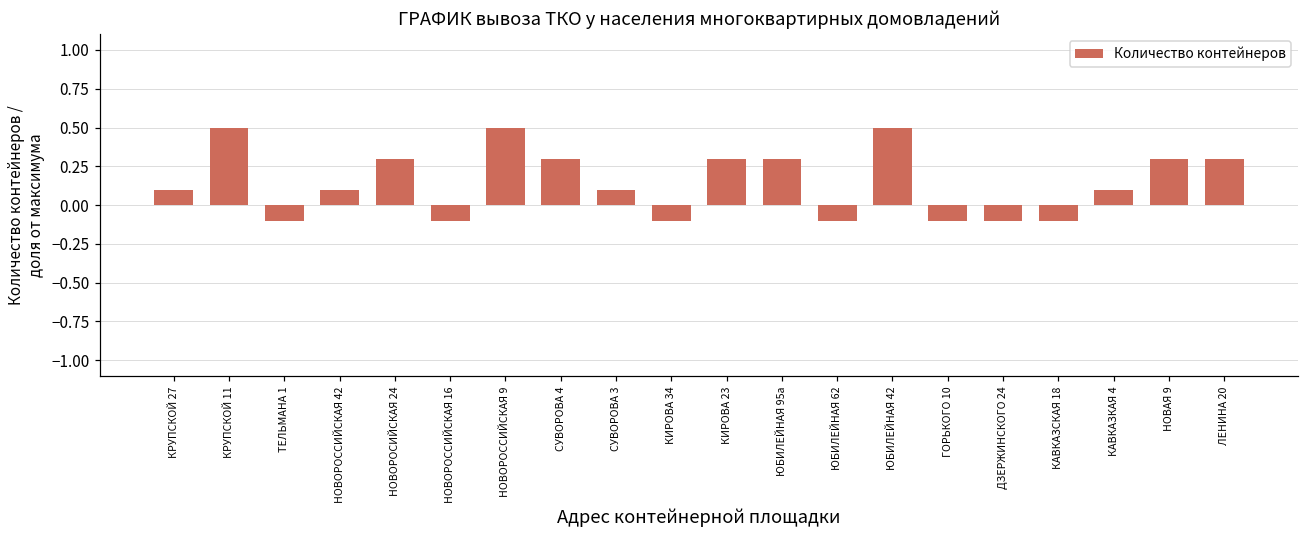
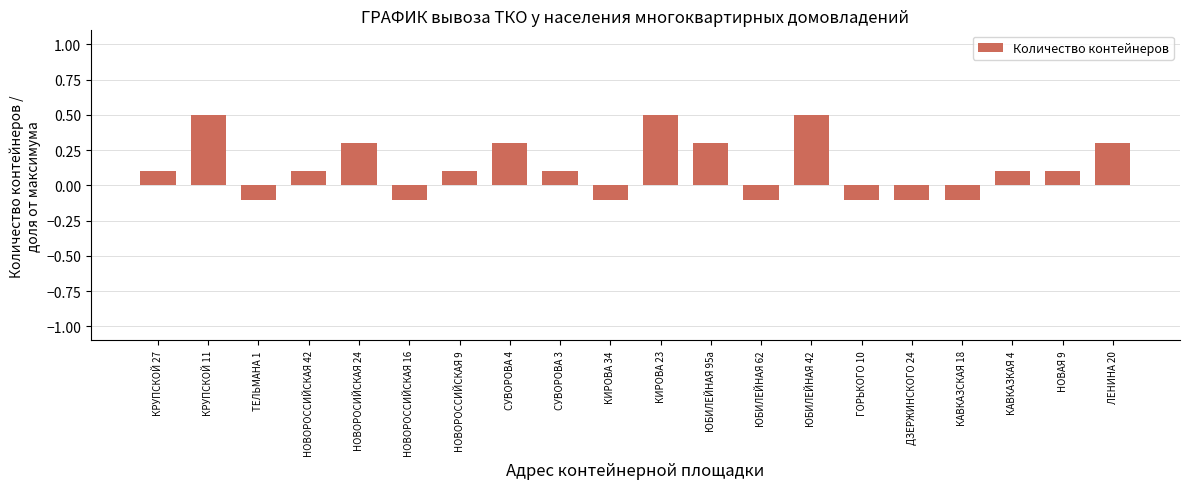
  {
    "КРУПСКОЙ 27": 0.10,
    "КРУПСКОЙ 11": 0.50,
    "ТЕЛЬМАНА 1": -0.10,
    "НОВОРОССИЙСКАЯ 42": 0.10,
    "НОВОРОСИЙСКАЯ 24": 0.30,
    "НОВОРОССИЙСКАЯ 16": -0.10,
-   "НОВОРОССИЙСКАЯ 9": 0.50,
+   "НОВОРОССИЙСКАЯ 9": 0.10,
    "СУВОРОВА 4": 0.30,
    "СУВОРОВА 3": 0.10,
    "КИРОВА 34": -0.10,
-   "КИРОВА 23": 0.30,
+   "КИРОВА 23": 0.50,
    "ЮБИЛЕЙНАЯ 95а": 0.30,
    "ЮБИЛЕЙНАЯ 62": -0.10,
    "ЮБИЛЕЙНАЯ 42": 0.50,
    "ГОРЬКОГО 10": -0.10,
    "ДЗЕРЖИНСКОГО 24": -0.10,
    "КАВКАЗСКАЯ 18": -0.10,
    "КАВКАЗКАЯ 4": 0.10,
-   "НОВАЯ 9": 0.30,
+   "НОВАЯ 9": 0.10,
    "ЛЕНИНА 20": 0.30
  }
